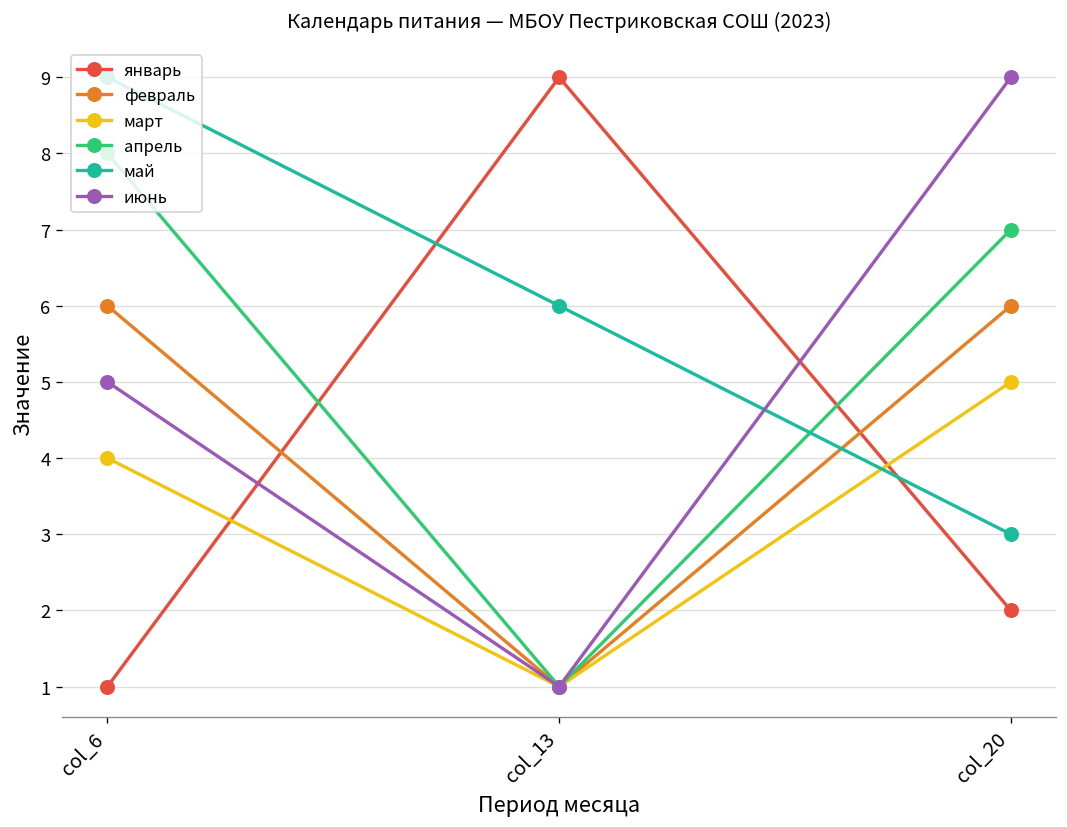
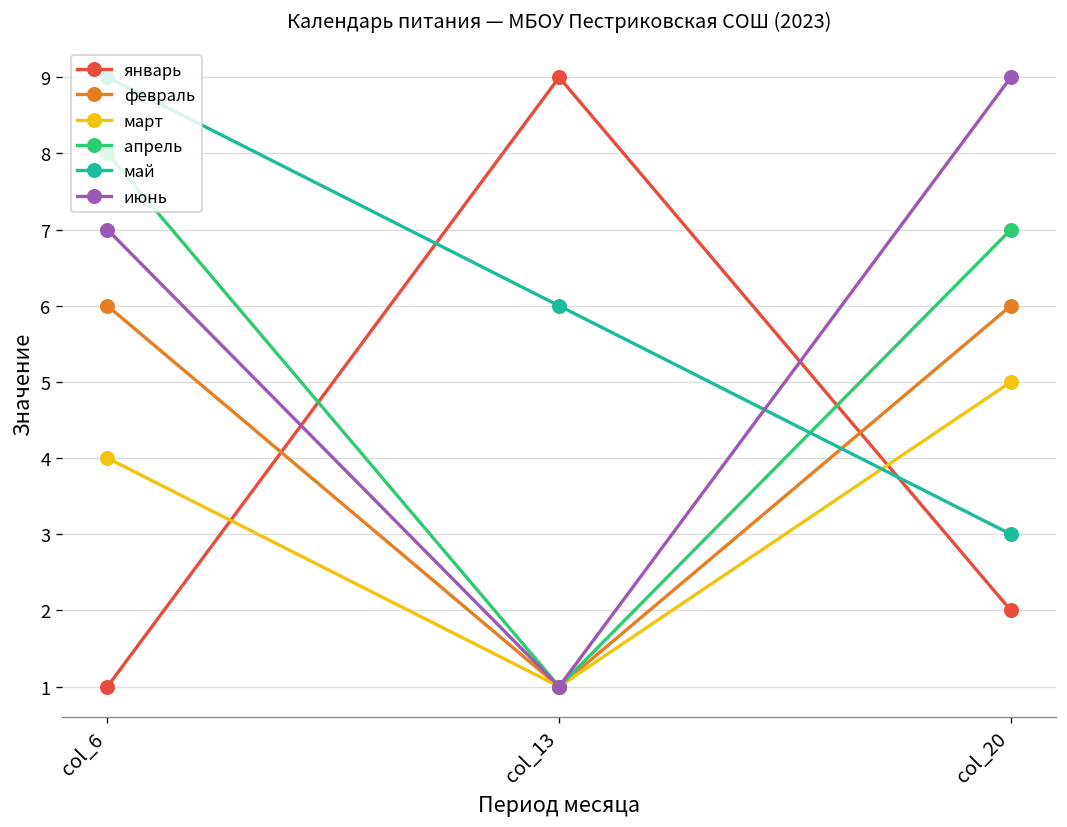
  {
    "март": {
      "col_6": 4,
      "col_20": 5
    },
    "июнь": {
-     "col_6": 5,
+     "col_6": 7,
      "col_20": 9
    }
  }
